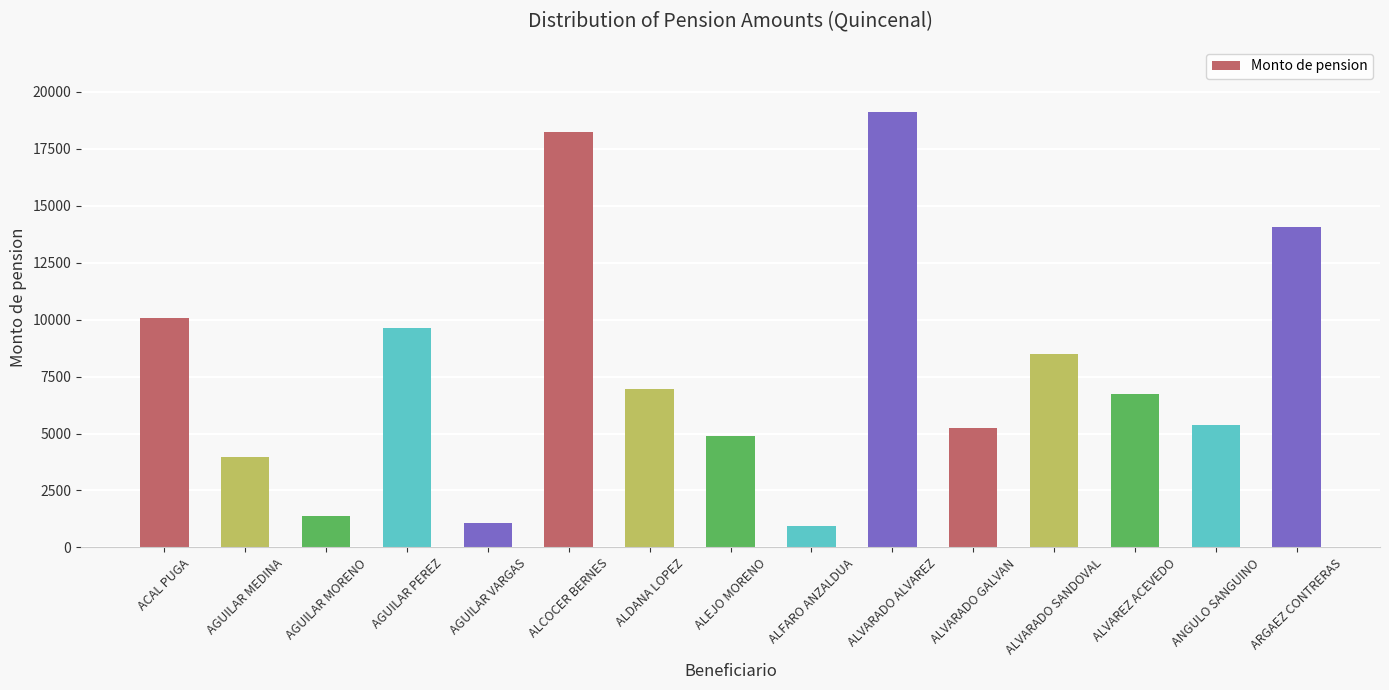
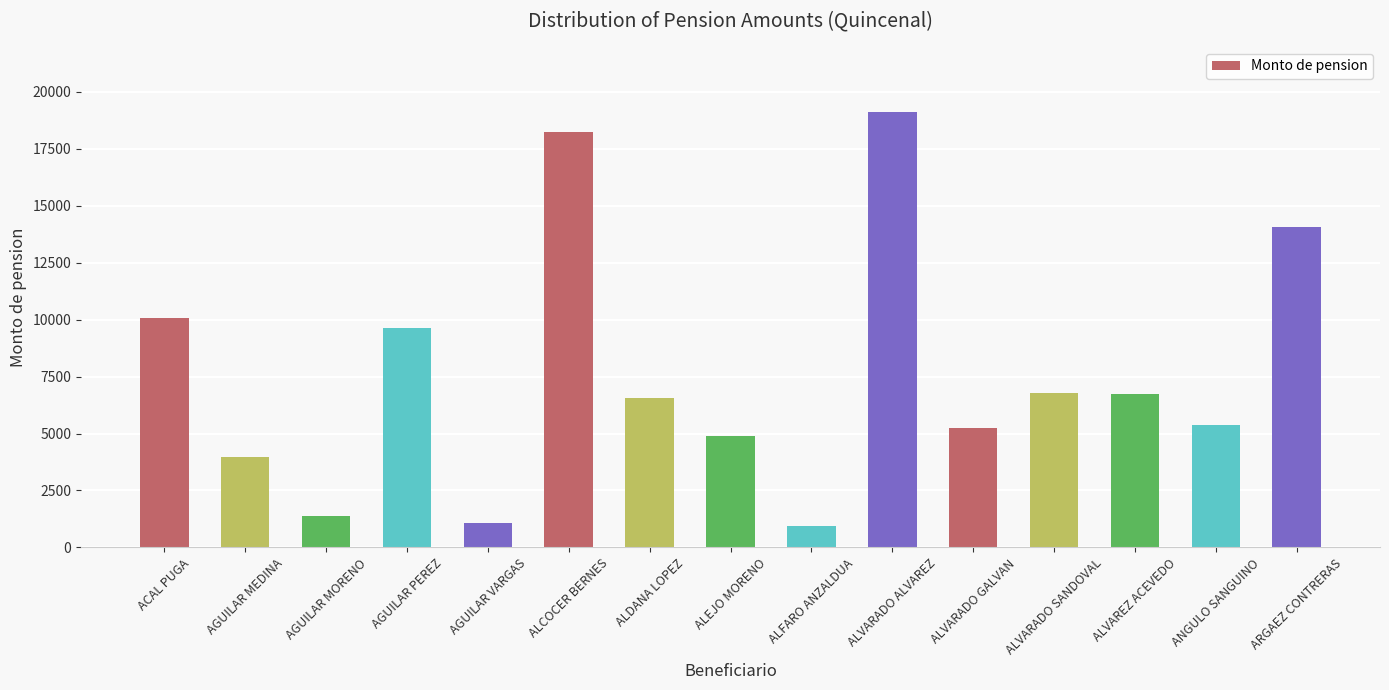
  {
    "ACAL PUGA": 10100,
    "AGUILAR MEDINA": 4000,
    "AGUILAR MORENO": 1400,
    "AGUILAR PEREZ": 9600,
    "AGUILAR VARGAS": 1100,
    "ALCOCER BERNES": 18200,
-   "ALDANA LOPEZ": 7000,
+   "ALDANA LOPEZ": 6600,
    "ALEJO MORENO": 4900,
    "ALFARO ANZALDUA": 1000,
    "ALVARADO ALVAREZ": 19100,
    "ALVARADO GALVAN": 5200,
-   "ALVARADO SANDOVAL": 8500,
+   "ALVARADO SANDOVAL": 6800,
    "ALVAREZ ACEVEDO": 6700,
    "ANGULO SANGUINO": 5400,
    "ARGAEZ CONTRERAS": 14100
  }
